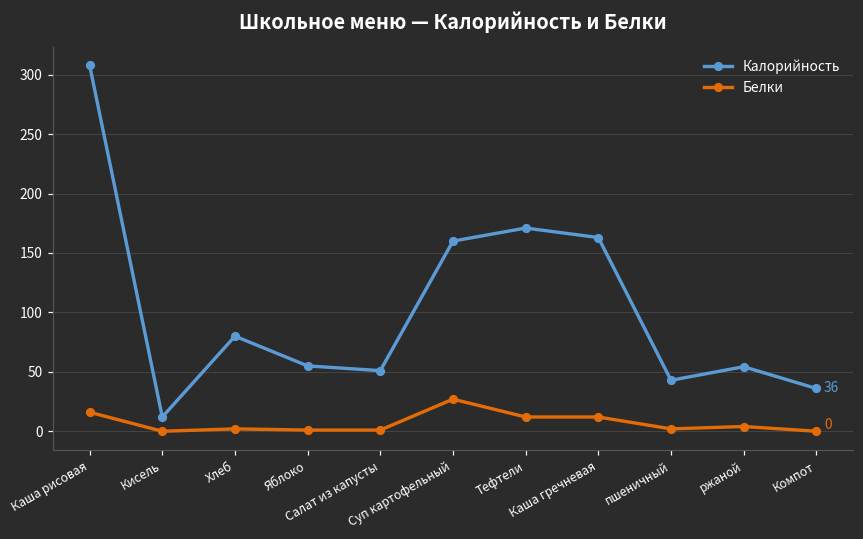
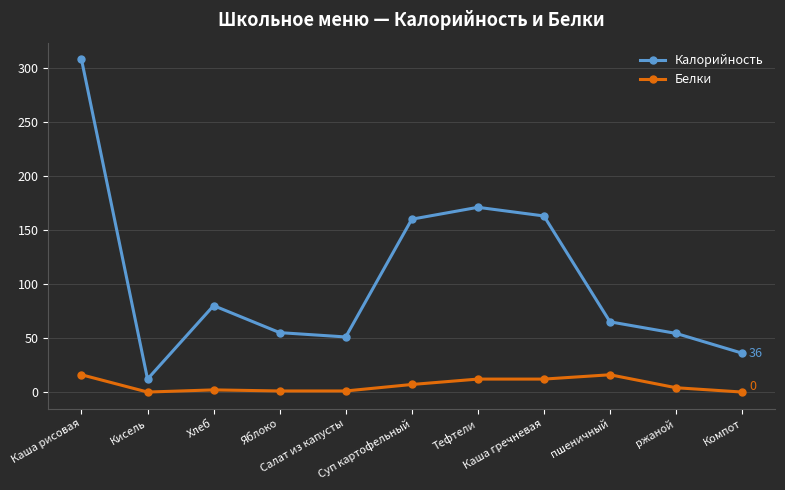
  {
    "Калорийность": {
      "Каша рисовая": 308,
      "Кисель": 12,
      "Хлеб": 80,
      "Яблоко": 55,
      "Салат из капусты": 51,
      "Суп картофельный": 160,
      "Тефтели": 171,
      "Каша гречневая": 163,
-     "пшеничный": 43,
+     "пшеничный": 65,
      "ржаной": 54
    },
    "Белки": {
      "Каша рисовая": 16,
      "Кисель": 0,
      "Хлеб": 2,
      "Яблоко": 1,
      "Салат из капусты": 1,
-     "Суп картофельный": 27,
+     "Суп картофельный": 7,
      "Тефтели": 12,
      "Каша гречневая": 12,
-     "пшеничный": 2,
+     "пшеничный": 16,
      "ржаной": 4
    }
  }
